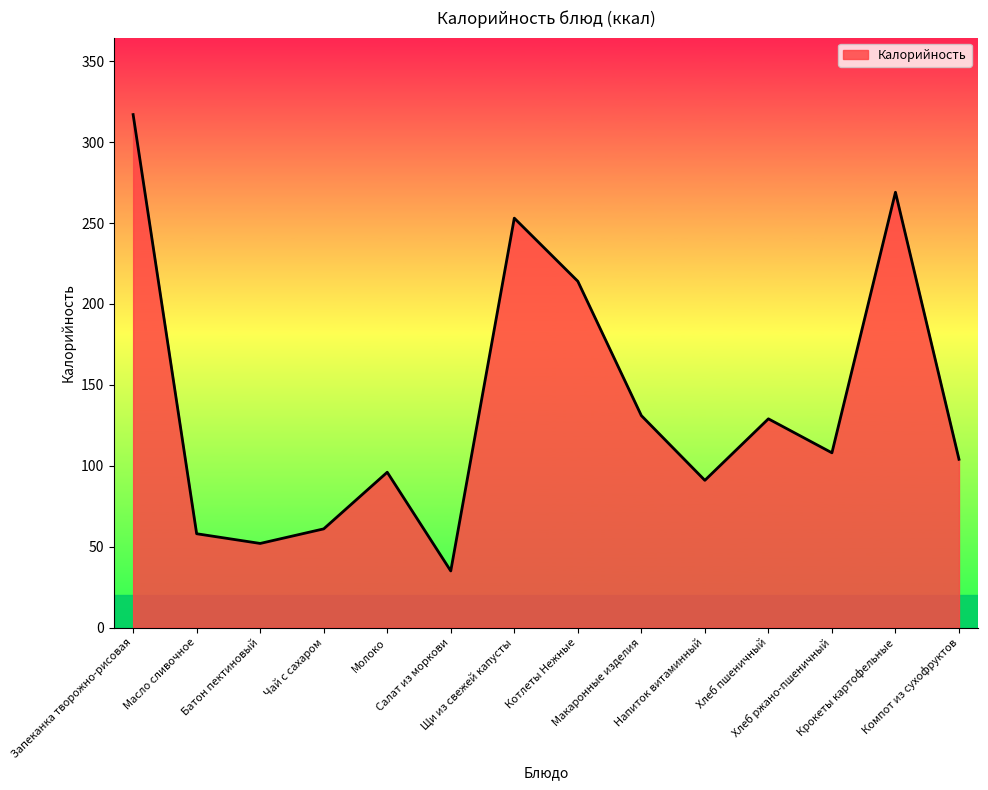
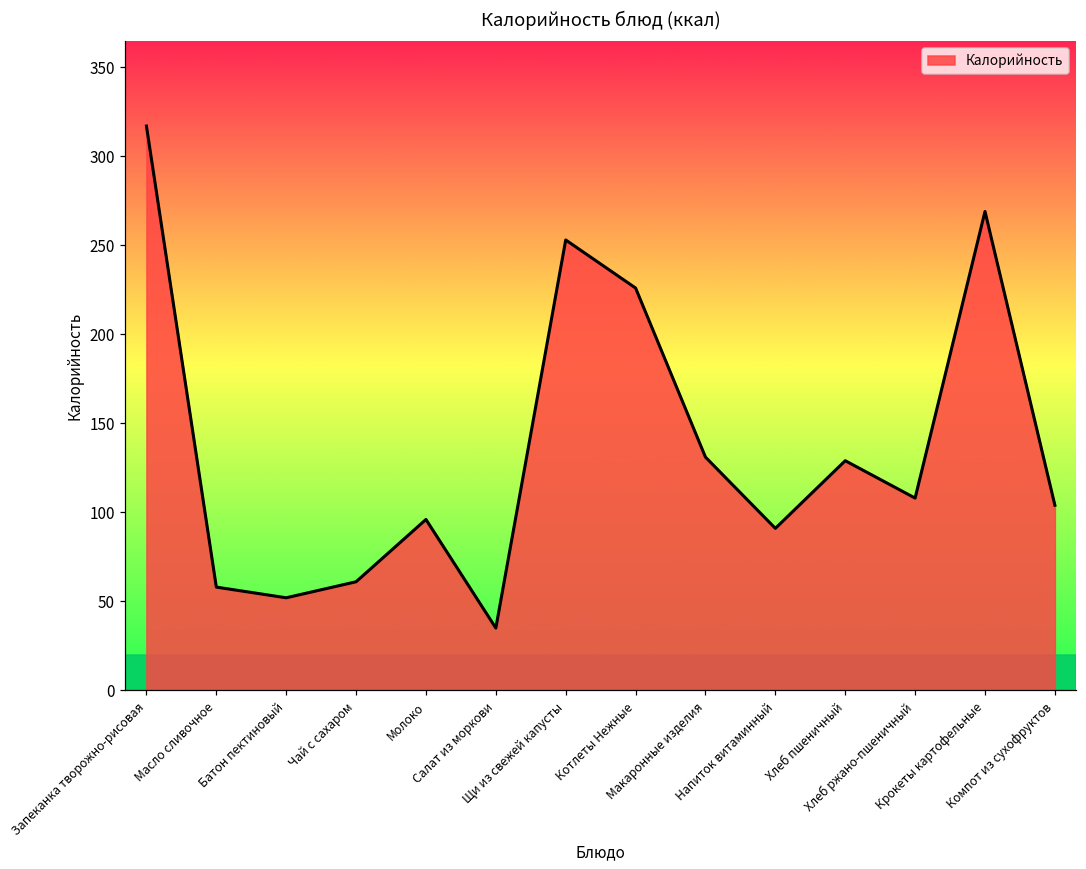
  {
    "Запеканка творожно-рисовая": 317,
    "Масло сливочное": 58,
    "Батон пектиновый": 52,
    "Чай с сахаром": 61,
    "Молоко": 96,
    "Салат из моркови": 35,
    "Щи из свежей капусты": 253,
-   "Котлеты Нежные": 214,
+   "Котлеты Нежные": 226,
    "Макаронные изделия": 131,
    "Напиток витаминный": 91,
    "Хлеб пшеничный": 129,
    "Хлеб ржано-пшеничный": 108,
    "Крокеты картофельные": 269,
    "Компот из сухофруктов": 104
  }
